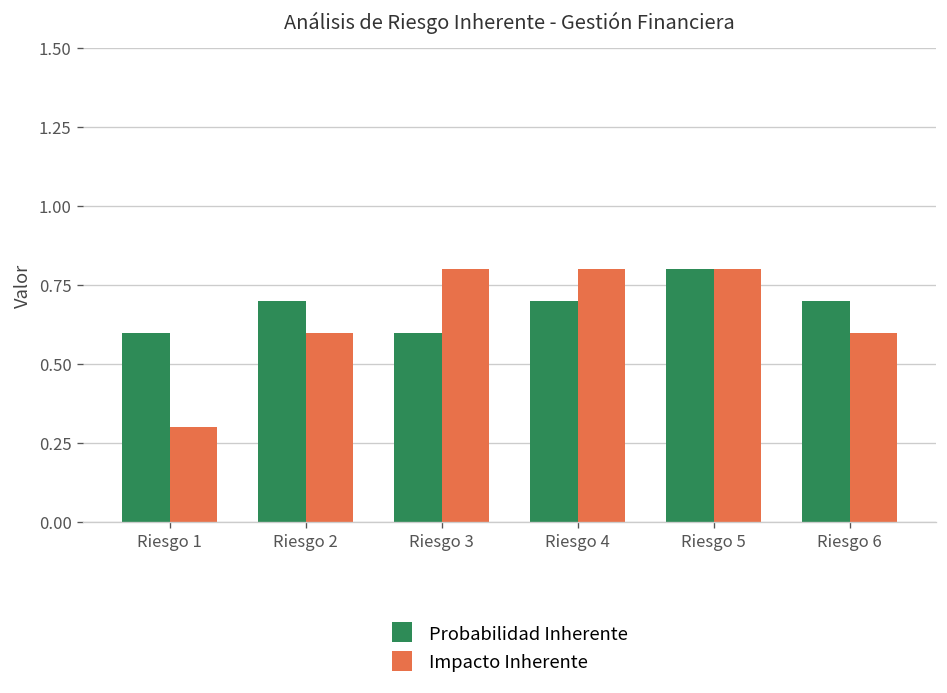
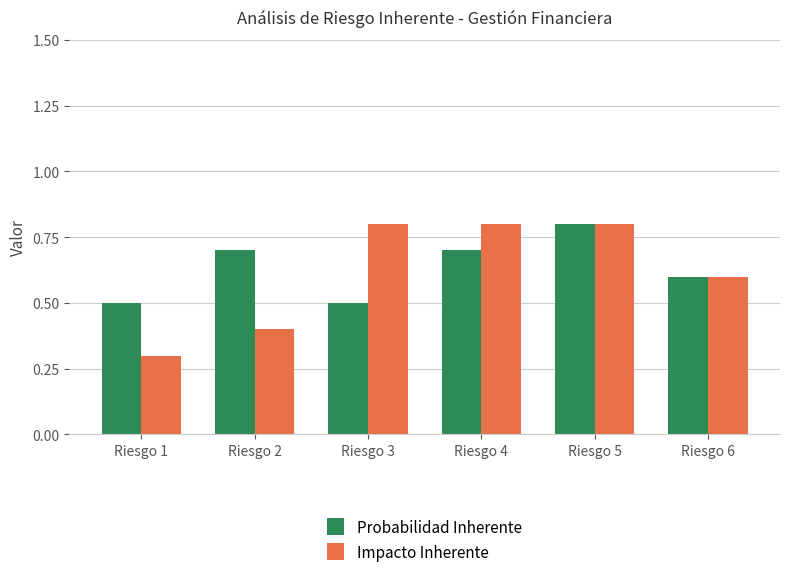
  {
    "Probabilidad Inherente": {
-     "Riesgo 1": 0.6,
+     "Riesgo 1": 0.5,
      "Riesgo 2": 0.7,
-     "Riesgo 3": 0.6,
+     "Riesgo 3": 0.5,
      "Riesgo 4": 0.7,
      "Riesgo 5": 0.8,
-     "Riesgo 6": 0.7
+     "Riesgo 6": 0.6
    },
    "Impacto Inherente": {
      "Riesgo 1": 0.3,
-     "Riesgo 2": 0.6,
+     "Riesgo 2": 0.4,
      "Riesgo 3": 0.8,
      "Riesgo 4": 0.8,
      "Riesgo 5": 0.8,
      "Riesgo 6": 0.6
    }
  }
